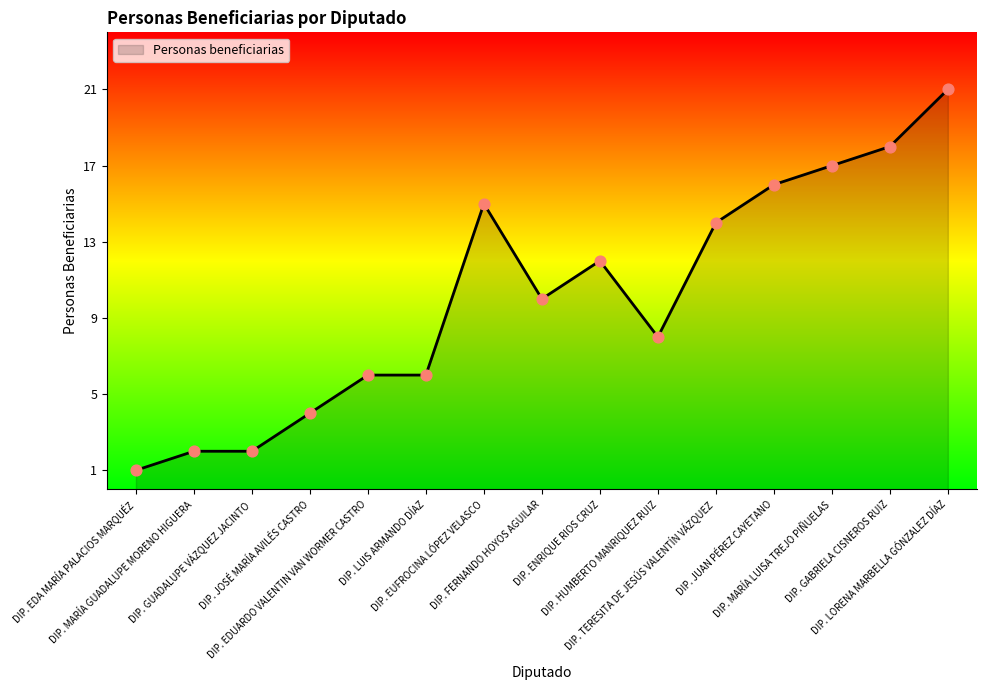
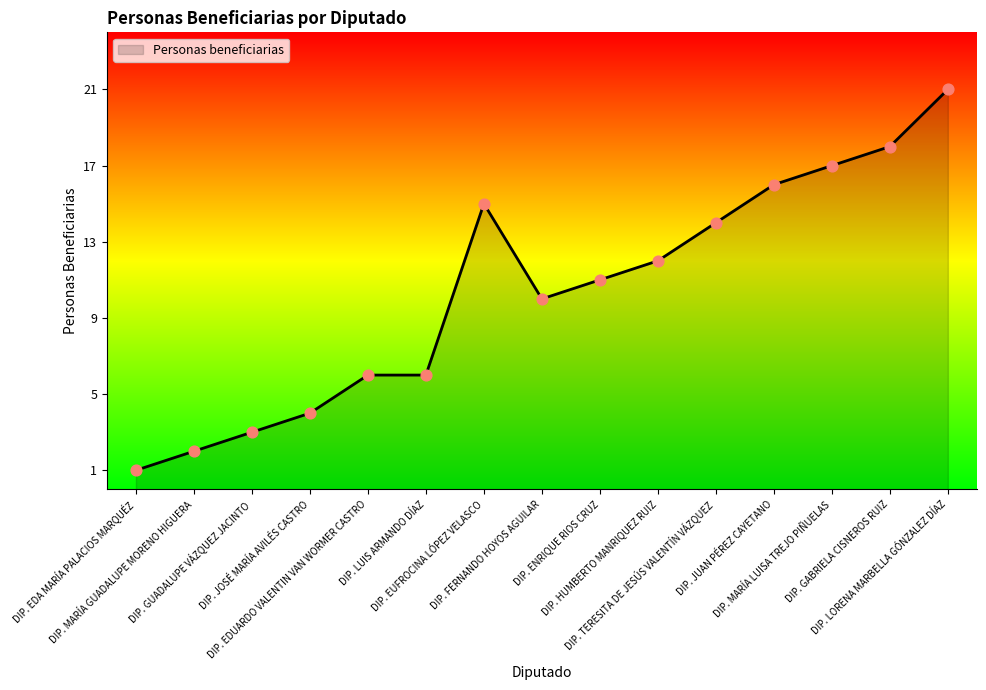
  {
    "DIP. EDA MARÍA PALACIOS MARQUÉZ": 1,
    "DIP. MARÍA GUADALUPE MORENO HIGUERA": 2,
-   "DIP. GUADALUPE VÁZQUEZ JACINTO": 2,
+   "DIP. GUADALUPE VÁZQUEZ JACINTO": 3,
    "DIP. JOSÉ MARÍA AVILÉS CASTRO": 4,
    "DIP. EDUARDO VALENTIN VAN WORMER CASTRO": 6,
    "DIP. LUIS ARMANDO DÍAZ": 6,
    "DIP. EUFROCINA LÓPEZ VELASCO": 15,
    "DIP. FERNANDO HOYOS AGUILAR": 10,
-   "DIP. ENRIQUE RIOS CRUZ": 12,
-   "DIP. HUMBERTO MANRIQUEZ RUIZ": 8,
+   "DIP. ENRIQUE RIOS CRUZ": 11,
+   "DIP. HUMBERTO MANRIQUEZ RUIZ": 12,
    "DIP. TERESITA DE JESÚS VALENTÍN VÁZQUEZ": 14,
    "DIP. JUAN PÉREZ CAYETANO": 16,
    "DIP. MARÍA LUISA TREJO PIÑUELAS": 17,
    "DIP. GABRIELA CISNEROS RUIZ": 18,
    "DIP. LORENA MARBELLA GÓNZALEZ DÍAZ": 21
  }
